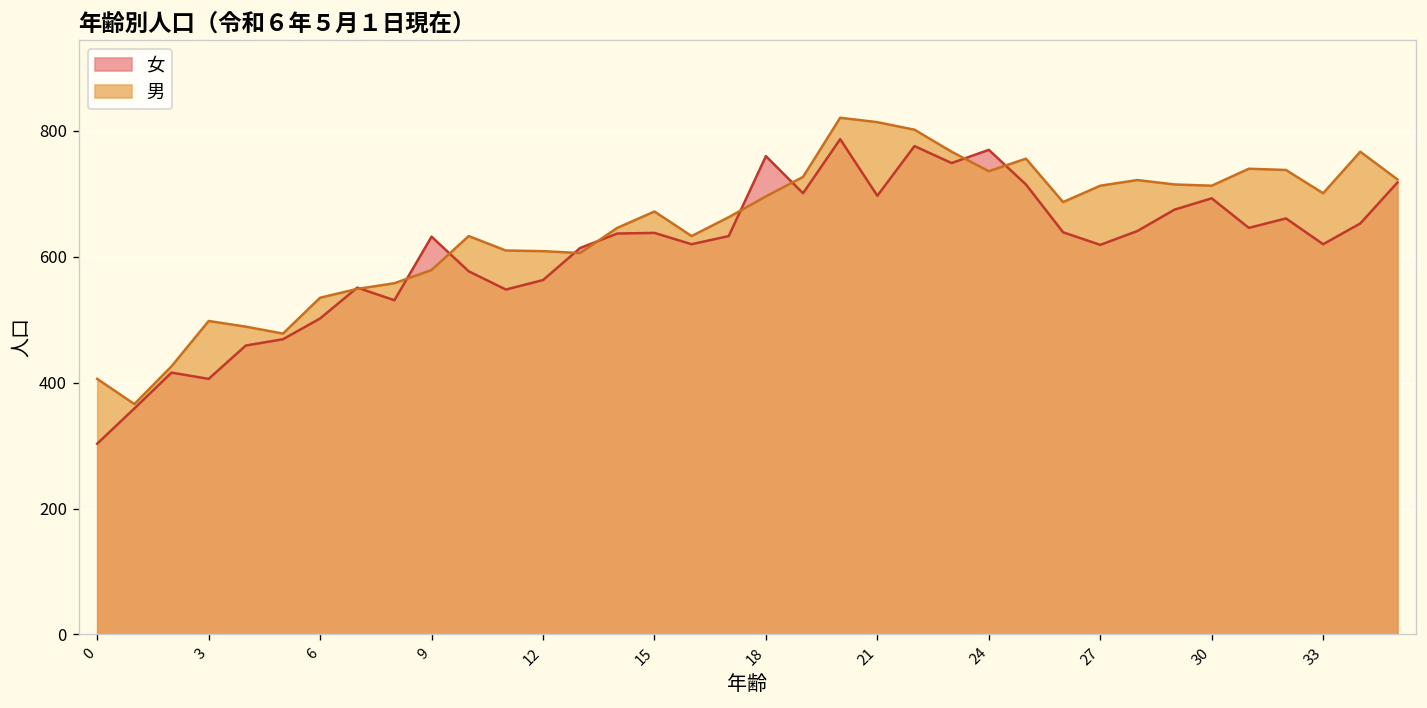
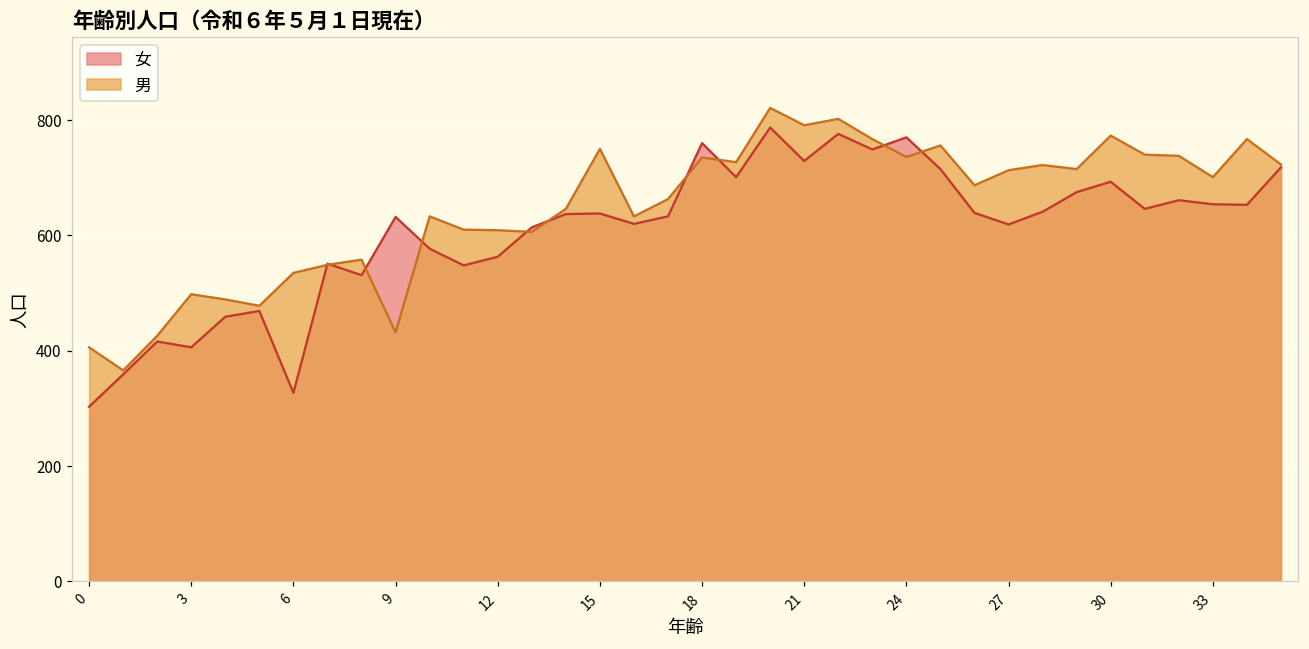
  {
    "女": {
      "0": 300,
      "3": 410,
-     "6": 500,
+     "6": 330,
      "9": 630,
      "12": 560,
      "15": 640,
      "18": 760,
-     "21": 700,
+     "21": 730,
      "24": 770,
      "27": 620,
      "30": 690,
-     "33": 620
+     "33": 650
    },
    "男": {
      "0": 410,
      "3": 500,
      "6": 540,
-     "9": 580,
+     "9": 430,
      "12": 610,
-     "15": 670,
-     "18": 700,
-     "21": 810,
+     "15": 750,
+     "18": 740,
+     "21": 790,
      "24": 740,
      "27": 710,
-     "30": 710,
+     "30": 770,
      "33": 700
    }
  }
